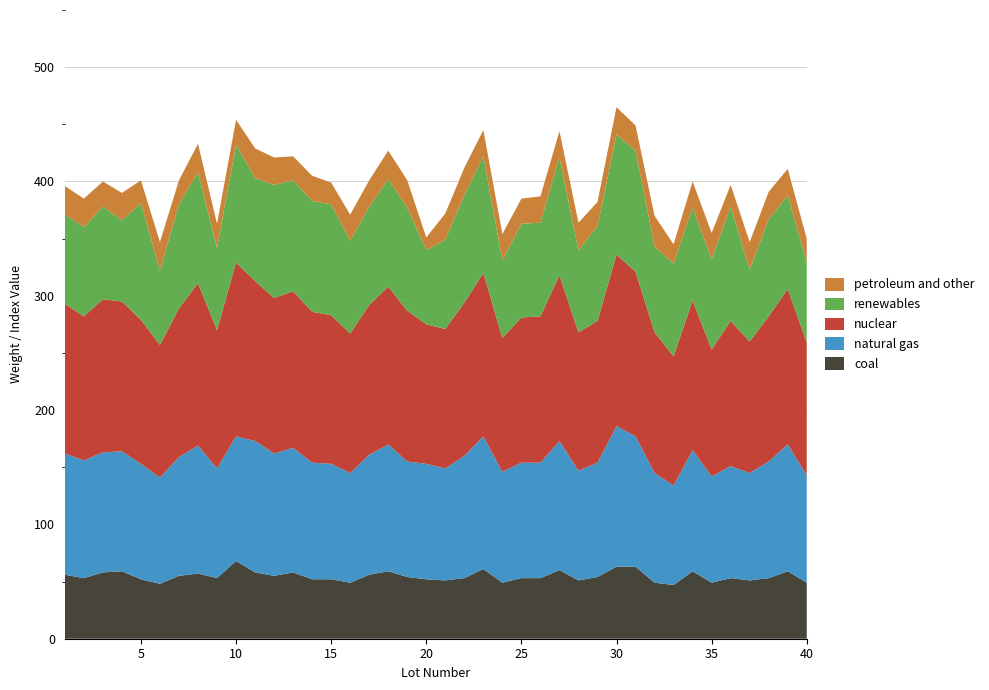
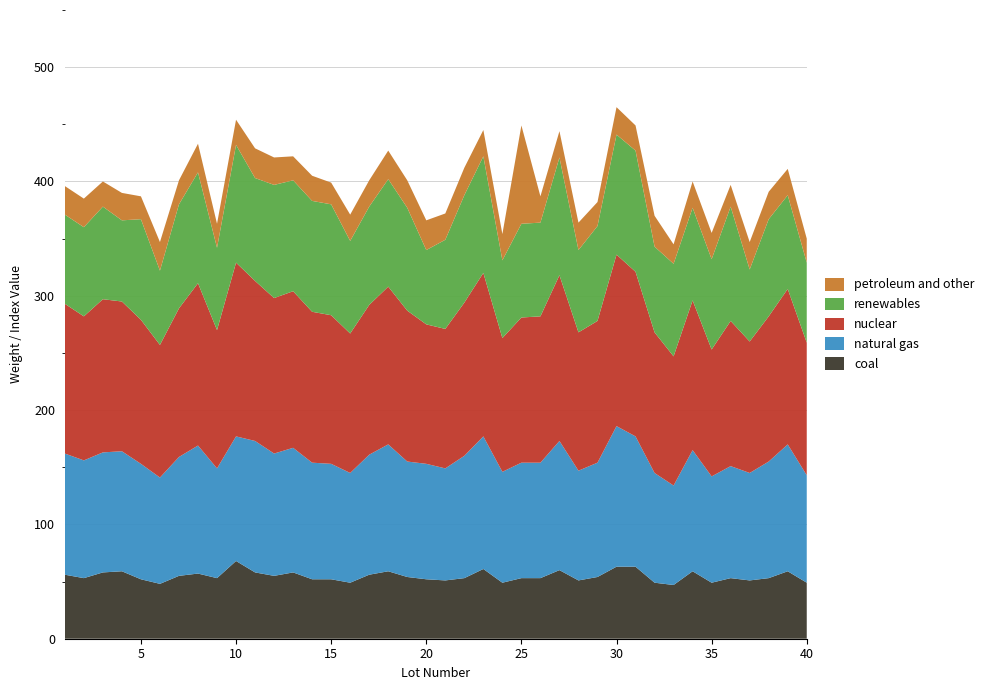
  {
    "coal": {
      "5": 52,
      "10": 68,
      "15": 52,
      "20": 52,
      "25": 53,
      "30": 63,
      "35": 49,
      "40": 49
    },
    "natural gas": {
      "5": 101,
      "10": 109,
      "15": 101,
      "20": 101,
      "25": 101,
      "30": 123,
      "35": 93,
      "40": 94
    },
    "nuclear": {
      "5": 126,
      "10": 152,
      "15": 130,
      "20": 122,
      "25": 127,
      "30": 150,
      "35": 111,
      "40": 116
    },
    "renewables": {
-     "5": 102,
+     "5": 88,
      "10": 103,
      "15": 97,
      "20": 65,
      "25": 82,
      "30": 105,
      "35": 79,
      "40": 70
    },
    "petroleum and other": {
      "5": 20,
      "10": 22,
      "15": 19,
-     "20": 11,
-     "25": 22,
+     "20": 26,
+     "25": 86,
      "30": 24,
      "35": 23,
      "40": 21
    }
  }
